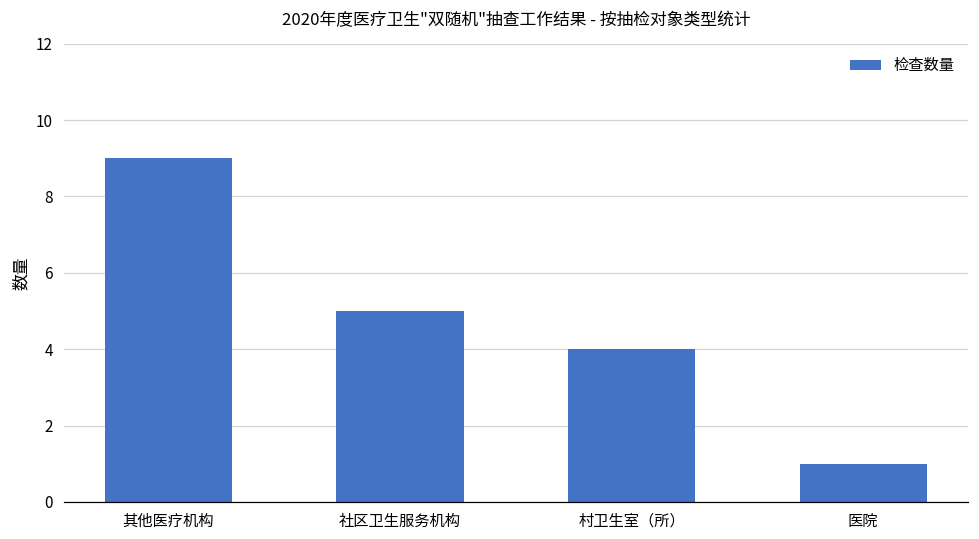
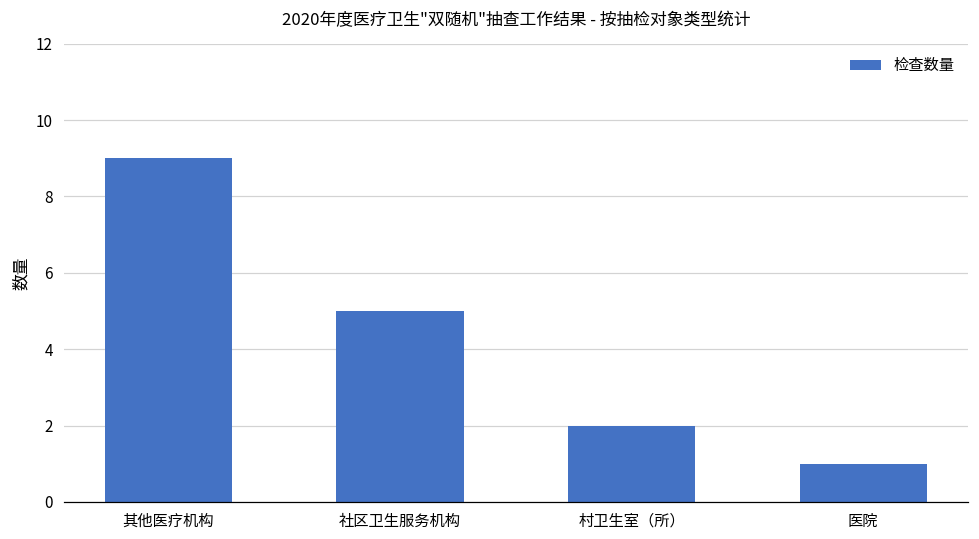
  {
    "其他医疗机构": 9,
    "社区卫生服务机构": 5,
-   "村卫生室（所）": 4,
+   "村卫生室（所）": 2,
    "医院": 1
  }
